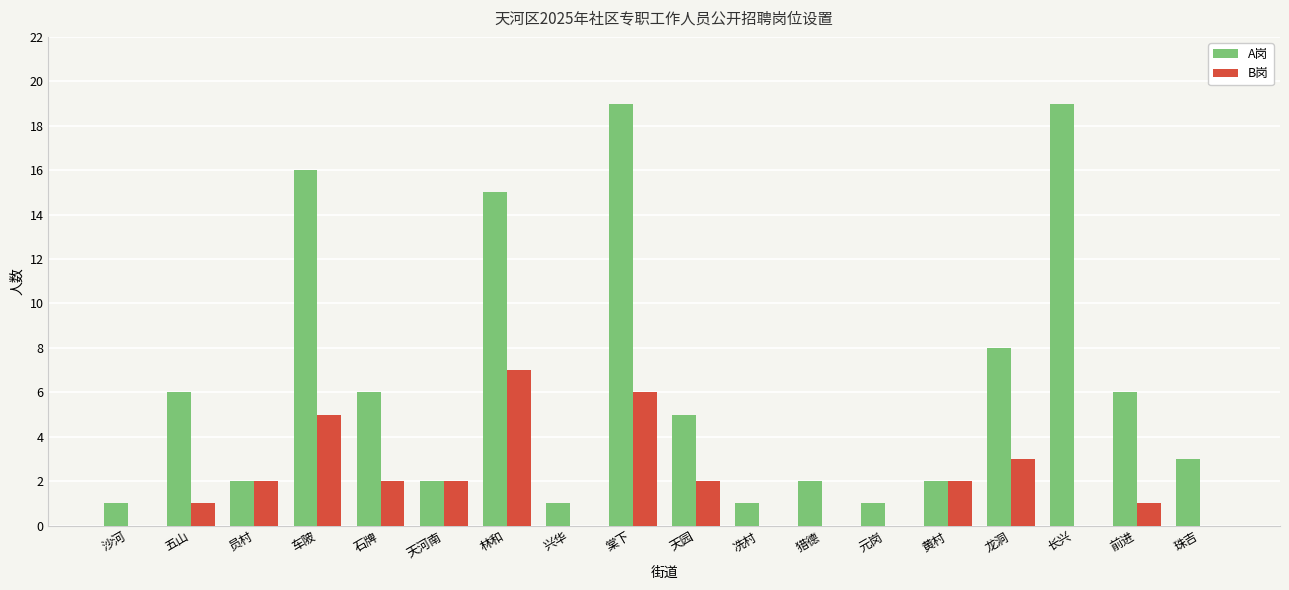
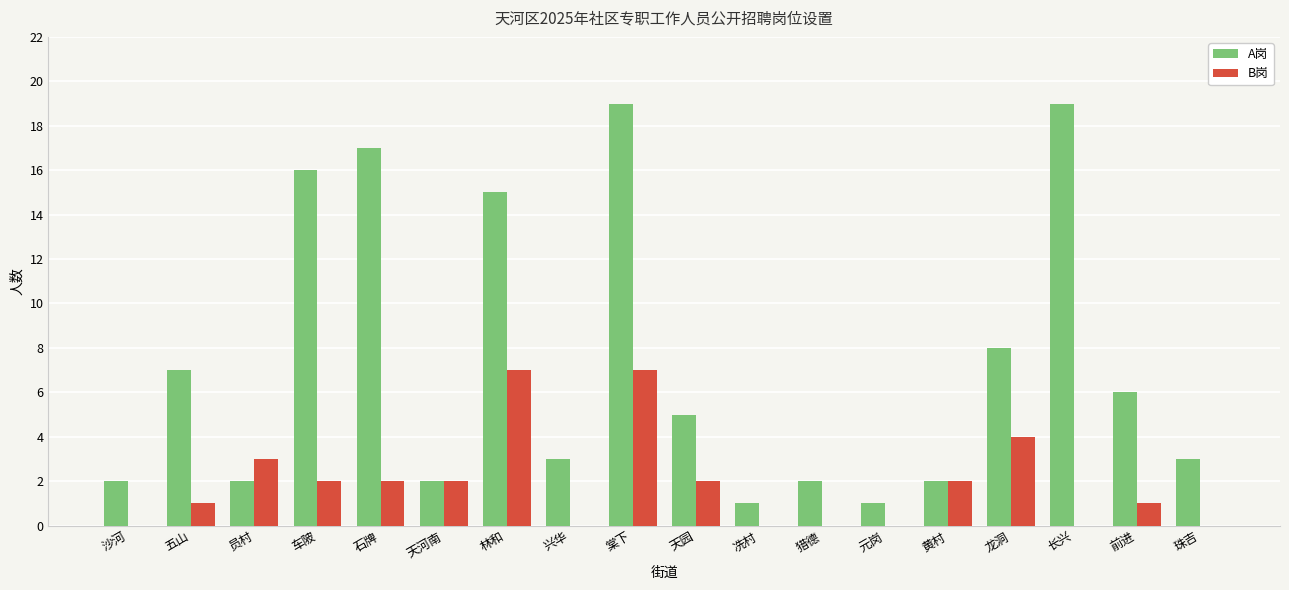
  {
    "A岗": {
-     "沙河": 1,
-     "五山": 6,
+     "沙河": 2,
+     "五山": 7,
      "员村": 2,
      "车陂": 16,
-     "石牌": 6,
+     "石牌": 17,
      "天河南": 2,
      "林和": 15,
-     "兴华": 1,
+     "兴华": 3,
      "棠下": 19,
      "天园": 5,
      "冼村": 1,
      "猎德": 2,
      "元岗": 1,
      "黄村": 2,
      "龙洞": 8,
      "长兴": 19,
      "前进": 6,
      "珠吉": 3
    },
    "B岗": {
      "沙河": 0,
      "五山": 1,
-     "员村": 2,
-     "车陂": 5,
+     "员村": 3,
+     "车陂": 2,
      "石牌": 2,
      "天河南": 2,
      "林和": 7,
      "兴华": 0,
-     "棠下": 6,
+     "棠下": 7,
      "天园": 2,
      "冼村": 0,
      "猎德": 0,
      "元岗": 0,
      "黄村": 2,
-     "龙洞": 3,
+     "龙洞": 4,
      "长兴": 0,
      "前进": 1,
      "珠吉": 0
    }
  }
